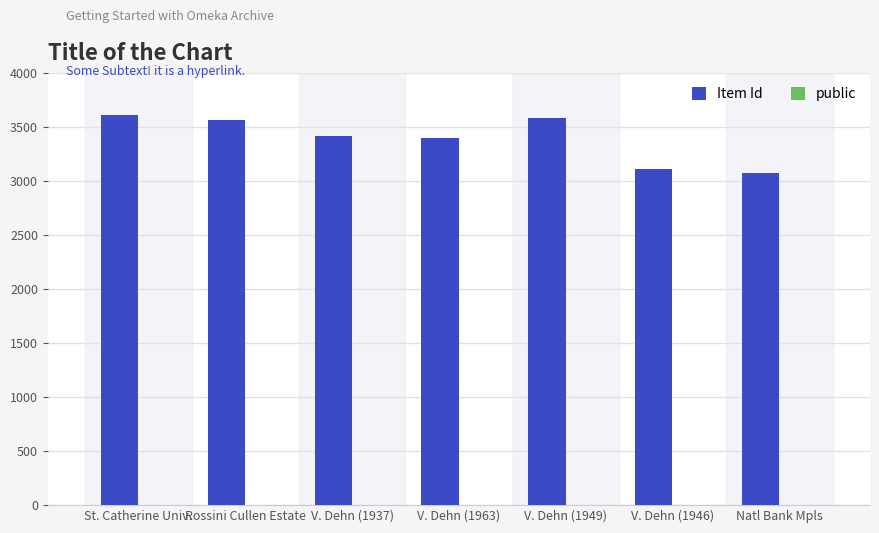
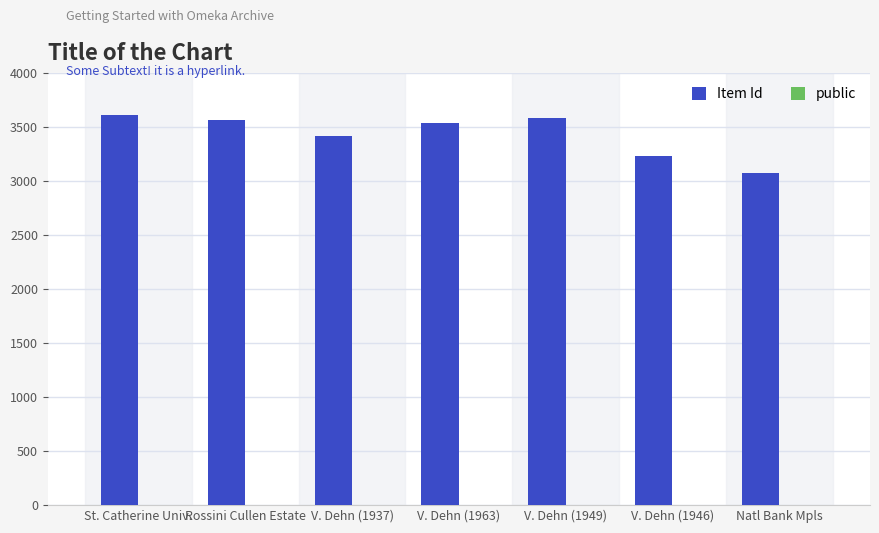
  {
    "Item Id": {
      "St. Catherine Univ.": 3620,
      "Rossini Cullen Estate": 3570,
      "V. Dehn (1937)": 3420,
-     "V. Dehn (1963)": 3400,
+     "V. Dehn (1963)": 3540,
      "V. Dehn (1949)": 3580,
-     "V. Dehn (1946)": 3110,
+     "V. Dehn (1946)": 3230,
      "Natl Bank Mpls": 3080
    }
  }
